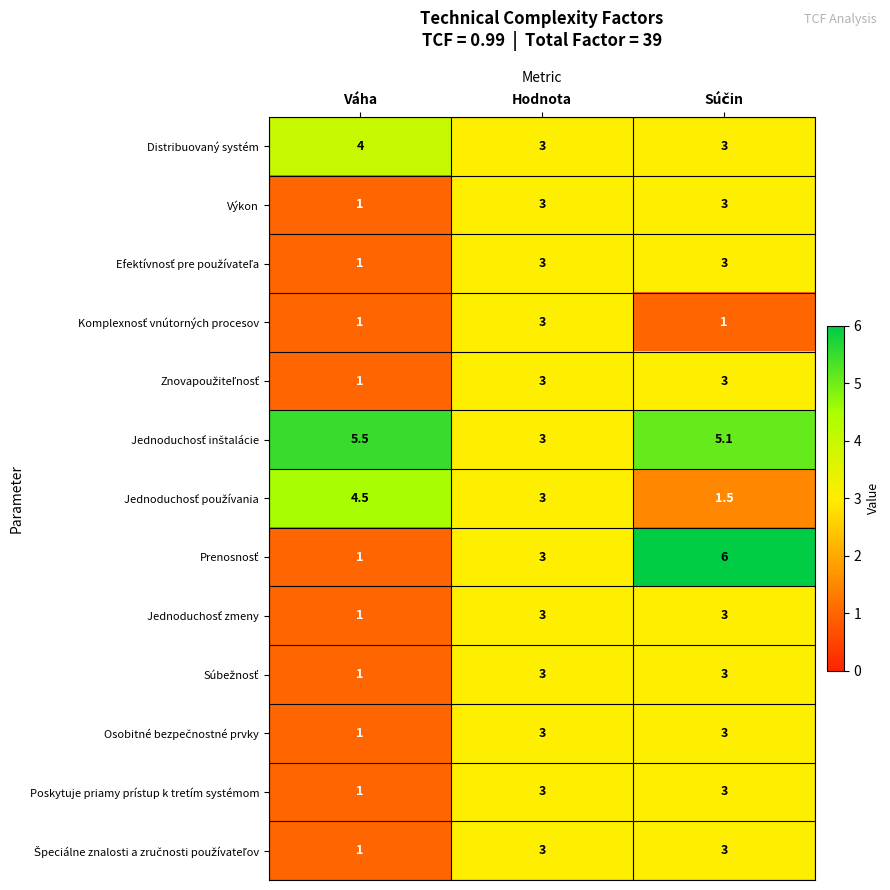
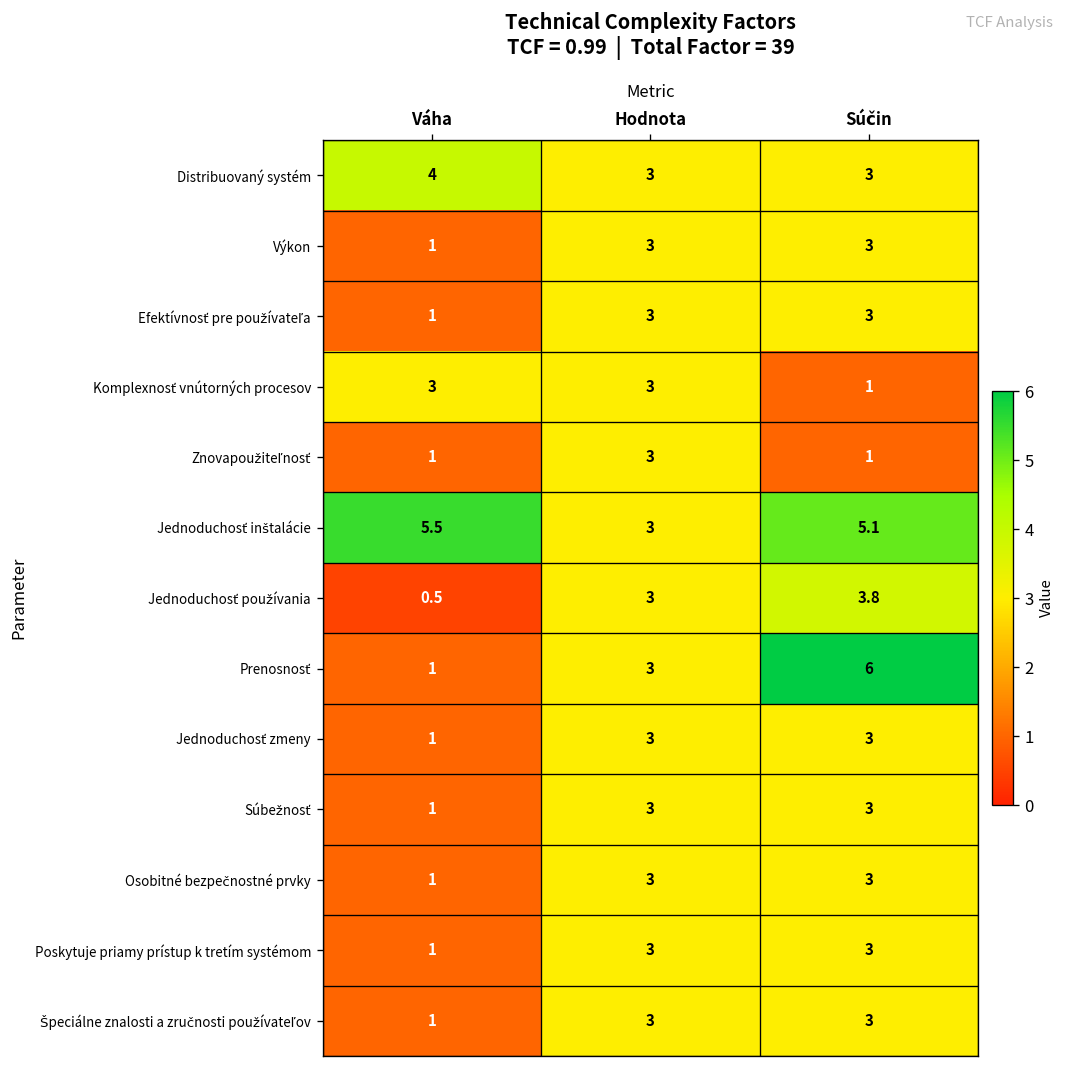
  {
    "Distribuovaný systém": {
      "Váha": 4,
      "Hodnota": 3,
      "Súčin": 3
    },
    "Výkon": {
      "Váha": 1,
      "Hodnota": 3,
      "Súčin": 3
    },
    "Efektívnosť pre používateľa": {
      "Váha": 1,
      "Hodnota": 3,
      "Súčin": 3
    },
    "Komplexnosť vnútorných procesov": {
-     "Váha": 1,
+     "Váha": 3,
      "Hodnota": 3,
      "Súčin": 1
    },
    "Znovapoužiteľnosť": {
      "Váha": 1,
      "Hodnota": 3,
-     "Súčin": 3
+     "Súčin": 1
    },
    "Jednoduchosť inštalácie": {
      "Váha": 5.5,
      "Hodnota": 3,
      "Súčin": 5.1
    },
    "Jednoduchosť používania": {
-     "Váha": 4.5,
+     "Váha": 0.5,
      "Hodnota": 3,
-     "Súčin": 1.5
+     "Súčin": 3.8
    },
    "Prenosnosť": {
      "Váha": 1,
      "Hodnota": 3,
      "Súčin": 6
    },
    "Jednoduchosť zmeny": {
      "Váha": 1,
      "Hodnota": 3,
      "Súčin": 3
    },
    "Súbežnosť": {
      "Váha": 1,
      "Hodnota": 3,
      "Súčin": 3
    },
    "Osobitné bezpečnostné prvky": {
      "Váha": 1,
      "Hodnota": 3,
      "Súčin": 3
    },
    "Poskytuje priamy prístup k tretím systémom": {
      "Váha": 1,
      "Hodnota": 3,
      "Súčin": 3
    },
    "Špeciálne znalosti a zručnosti používateľov": {
      "Váha": 1,
      "Hodnota": 3,
      "Súčin": 3
    }
  }
